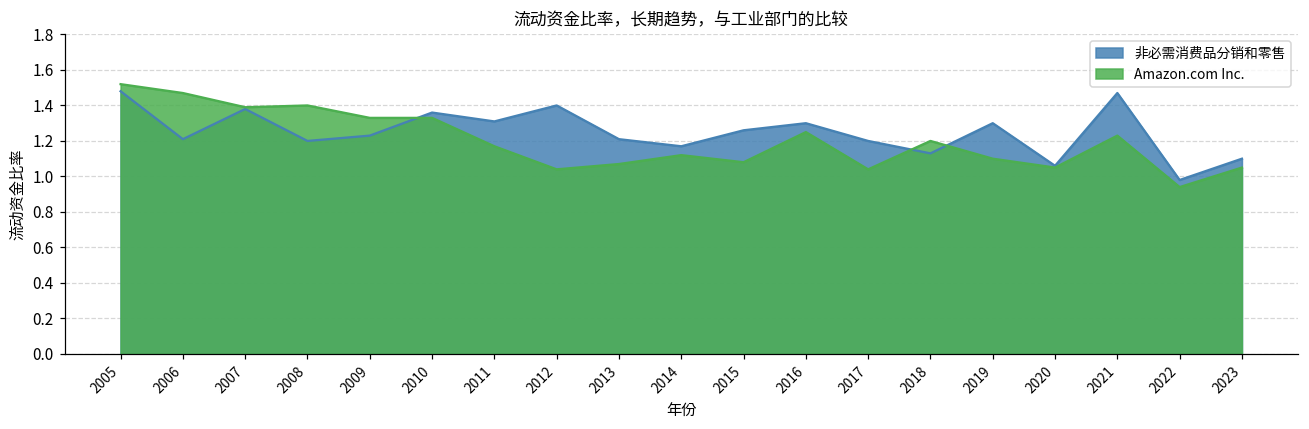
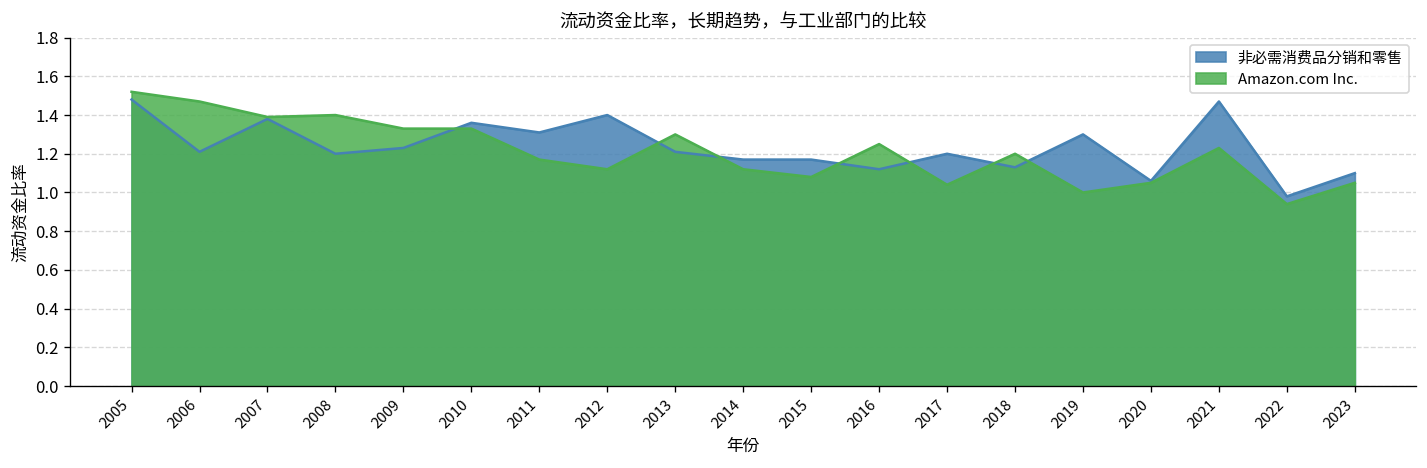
  {
    "非必需消费品分销和零售": {
      "2005": 1.48,
      "2006": 1.21,
      "2008": 1.20,
      "2009": 1.23,
      "2010": 1.36,
      "2011": 1.31,
      "2012": 1.40,
      "2013": 1.21,
      "2014": 1.17,
-     "2015": 1.26,
-     "2016": 1.30,
+     "2015": 1.17,
+     "2016": 1.12,
      "2017": 1.20,
      "2018": 1.13,
      "2019": 1.30,
      "2021": 1.47,
      "2022": 0.98,
      "2023": 1.10
    },
    "Amazon.com Inc.": {
      "2005": 1.52,
      "2006": 1.47,
      "2008": 1.40,
      "2009": 1.33,
      "2010": 1.33,
      "2011": 1.17,
-     "2012": 1.04,
-     "2013": 1.07,
+     "2012": 1.12,
+     "2013": 1.30,
      "2014": 1.12,
      "2015": 1.08,
      "2016": 1.25,
      "2017": 1.04,
      "2018": 1.20,
-     "2019": 1.1,
+     "2019": 1.0,
      "2021": 1.23,
      "2022": 0.94,
      "2023": 1.05
    }
  }
